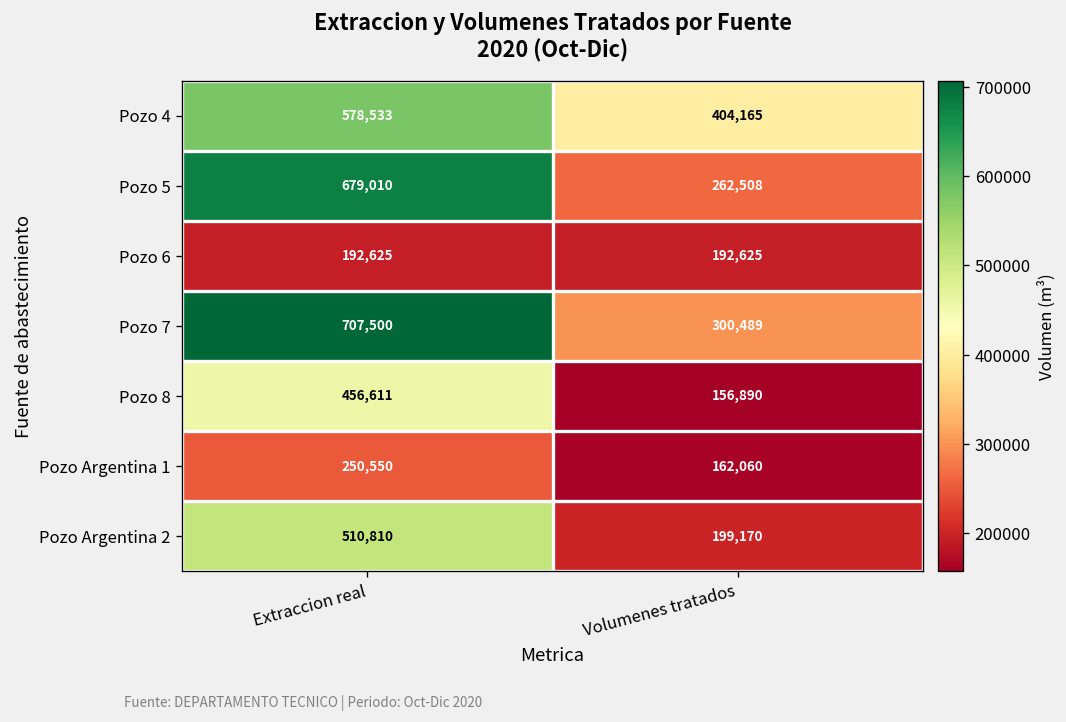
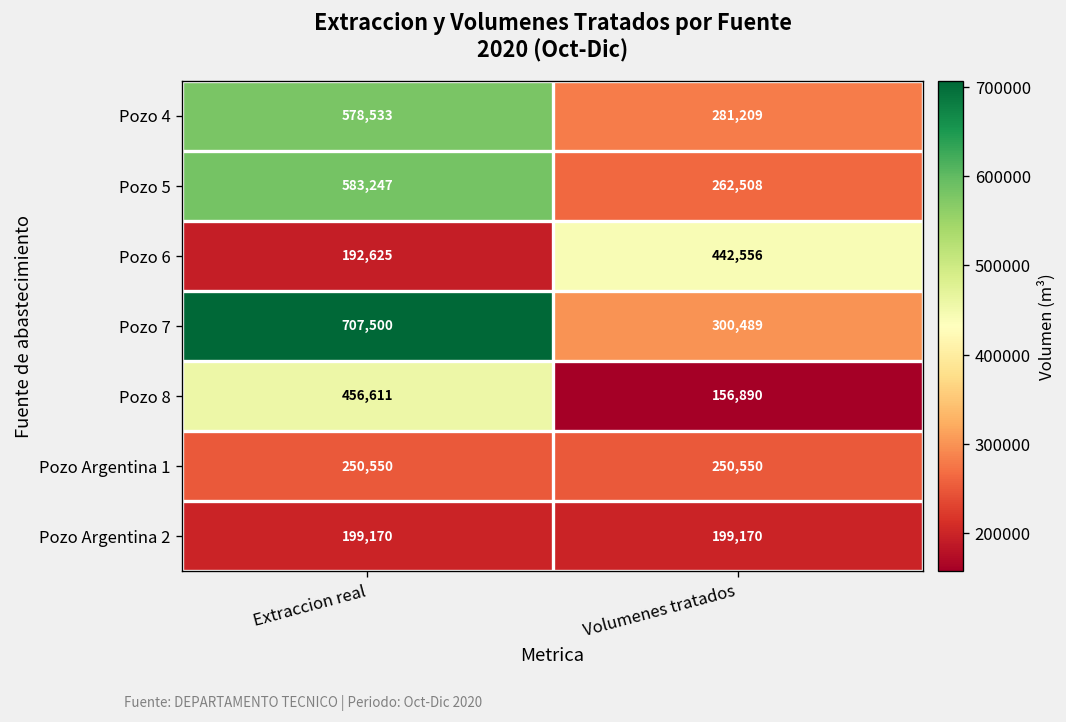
  {
    "Pozo 4": {
      "Extraccion real": "578,533",
-     "Volumenes tratados": "404,165"
+     "Volumenes tratados": "281,209"
    },
    "Pozo 5": {
-     "Extraccion real": "679,010",
+     "Extraccion real": "583,247",
      "Volumenes tratados": "262,508"
    },
    "Pozo 6": {
      "Extraccion real": "192,625",
-     "Volumenes tratados": "192,625"
+     "Volumenes tratados": "442,556"
    },
    "Pozo 7": {
      "Extraccion real": "707,500",
      "Volumenes tratados": "300,489"
    },
    "Pozo 8": {
      "Extraccion real": "456,611",
      "Volumenes tratados": "156,890"
    },
    "Pozo Argentina 1": {
      "Extraccion real": "250,550",
-     "Volumenes tratados": "162,060"
+     "Volumenes tratados": "250,550"
    },
    "Pozo Argentina 2": {
-     "Extraccion real": "510,810",
+     "Extraccion real": "199,170",
      "Volumenes tratados": "199,170"
    }
  }
